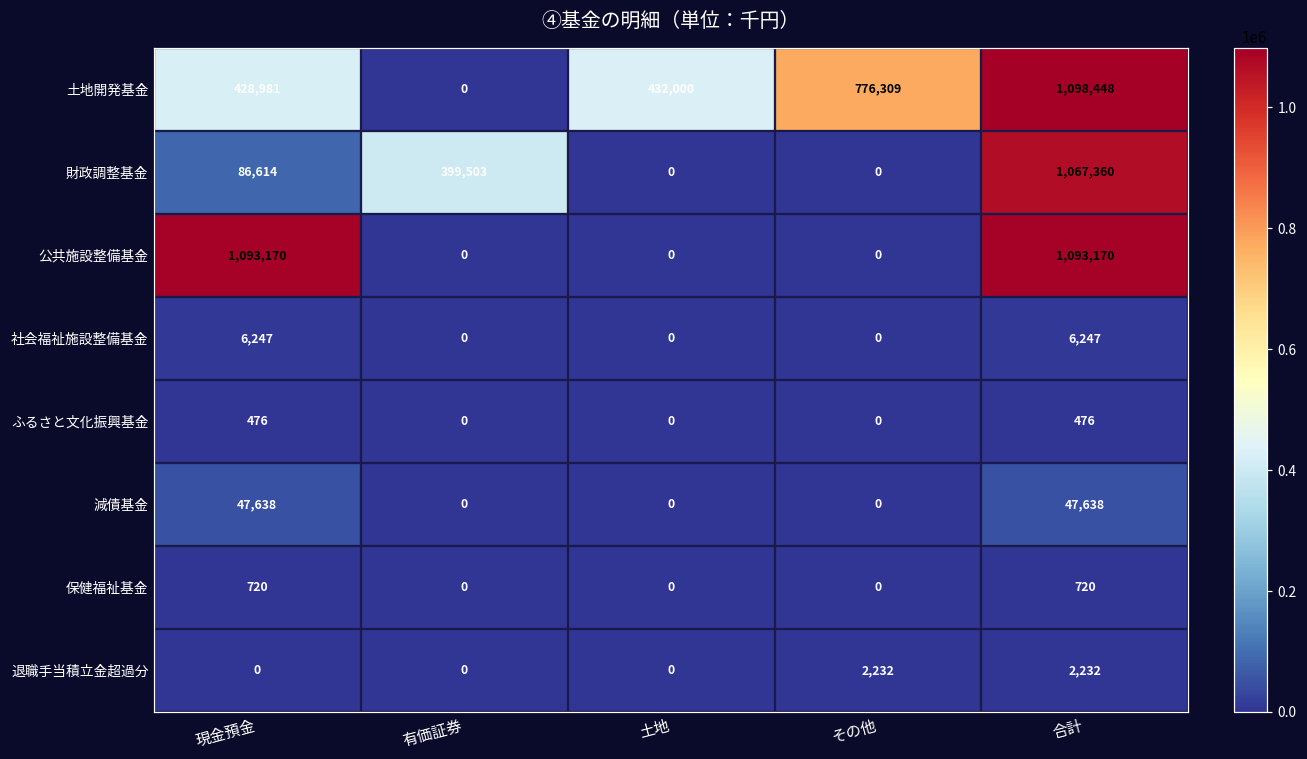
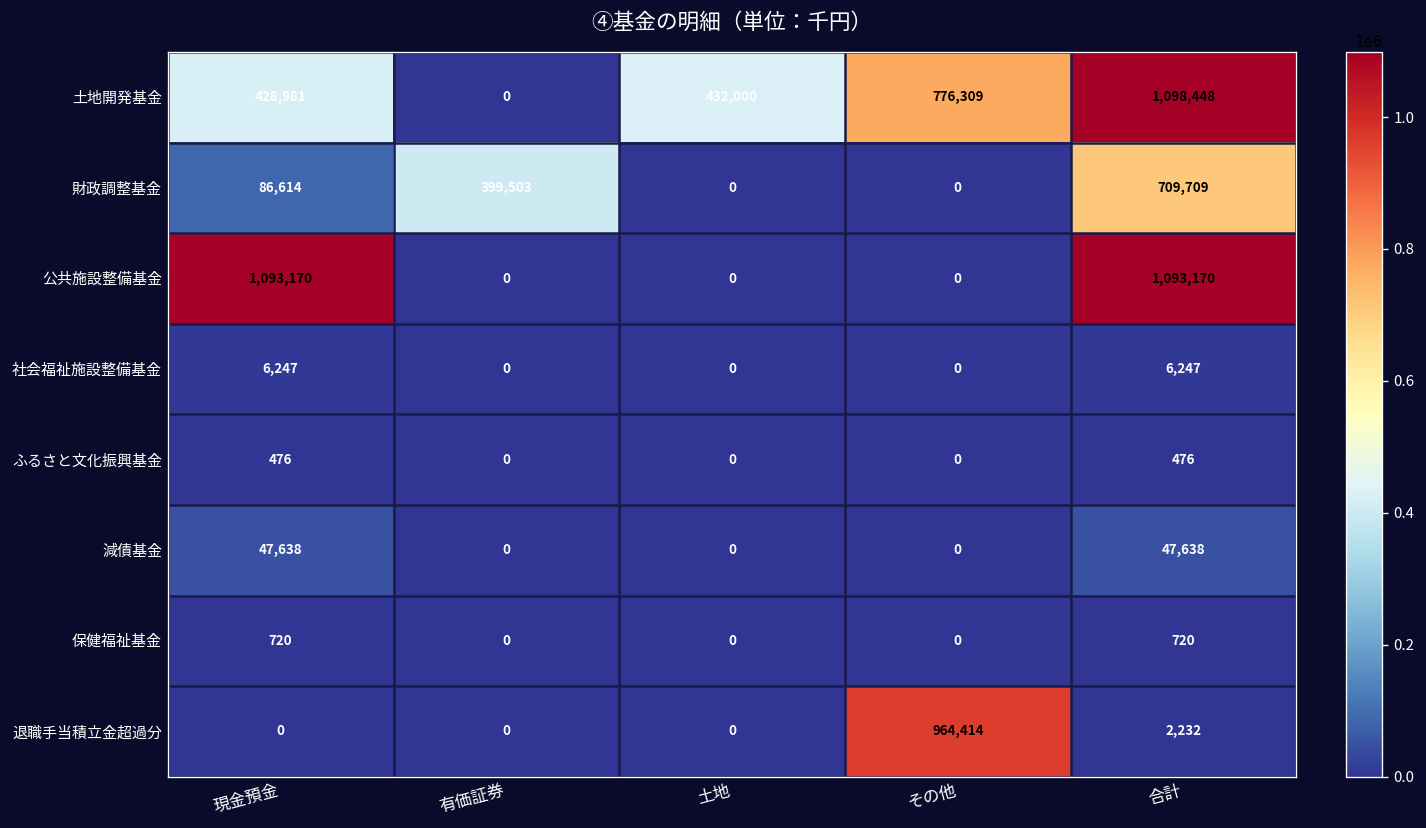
  {
    "土地開発基金": {
      "有価証券": "0",
      "その他": "776,309",
      "合計": "1,098,448"
    },
    "財政調整基金": {
      "現金預金": "86,614",
      "有価証券": "399,503",
      "土地": "0",
      "その他": "0",
-     "合計": "1,067,360"
+     "合計": "709,709"
    },
    "公共施設整備基金": {
      "現金預金": "1,093,170",
      "有価証券": "0",
      "土地": "0",
      "その他": "0",
      "合計": "1,093,170"
    },
    "社会福祉施設整備基金": {
      "現金預金": "6,247",
      "有価証券": "0",
      "土地": "0",
      "その他": "0",
      "合計": "6,247"
    },
    "ふるさと文化振興基金": {
      "現金預金": "476",
      "有価証券": "0",
      "土地": "0",
      "その他": "0",
      "合計": "476"
    },
    "減債基金": {
      "現金預金": "47,638",
      "有価証券": "0",
      "土地": "0",
      "その他": "0",
      "合計": "47,638"
    },
    "保健福祉基金": {
      "現金預金": "720",
      "有価証券": "0",
      "土地": "0",
      "その他": "0",
      "合計": "720"
    },
    "退職手当積立金超過分": {
      "現金預金": "0",
      "有価証券": "0",
      "土地": "0",
-     "その他": "2,232",
+     "その他": "964,414",
      "合計": "2,232"
    }
  }
